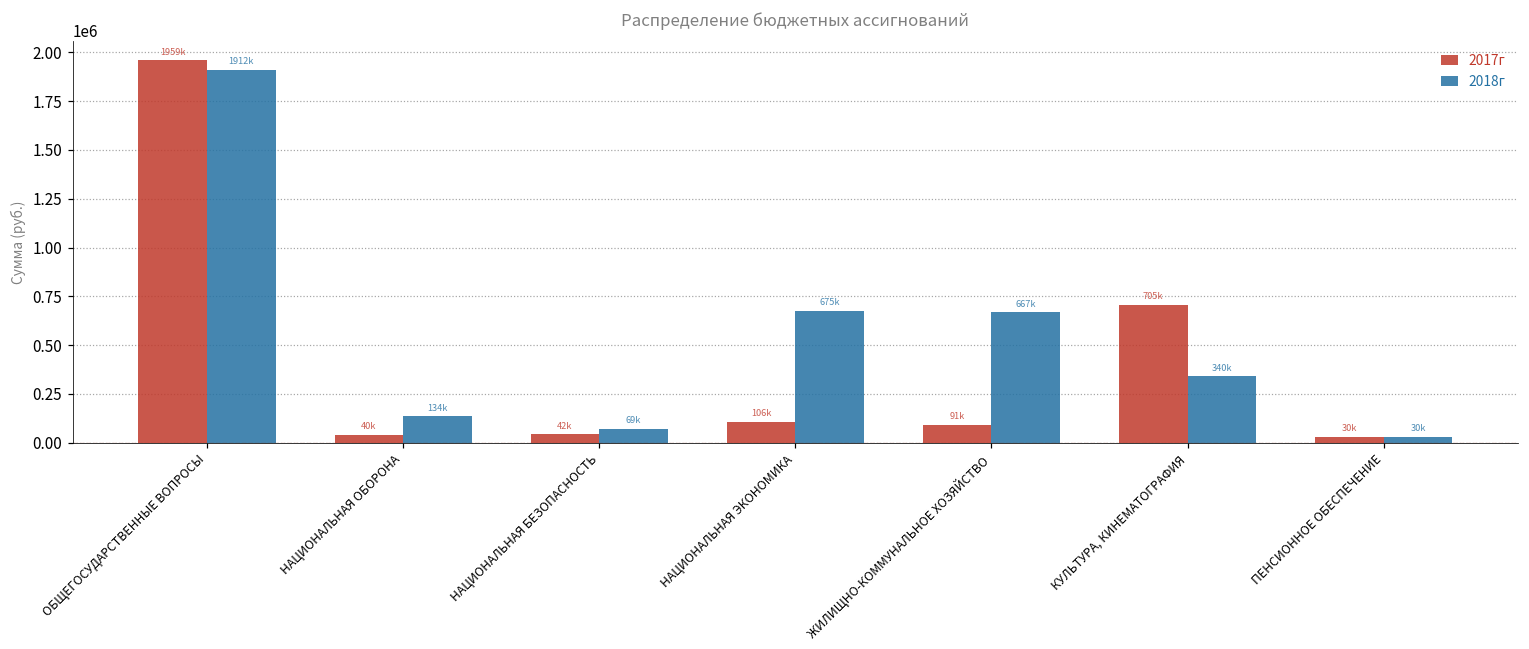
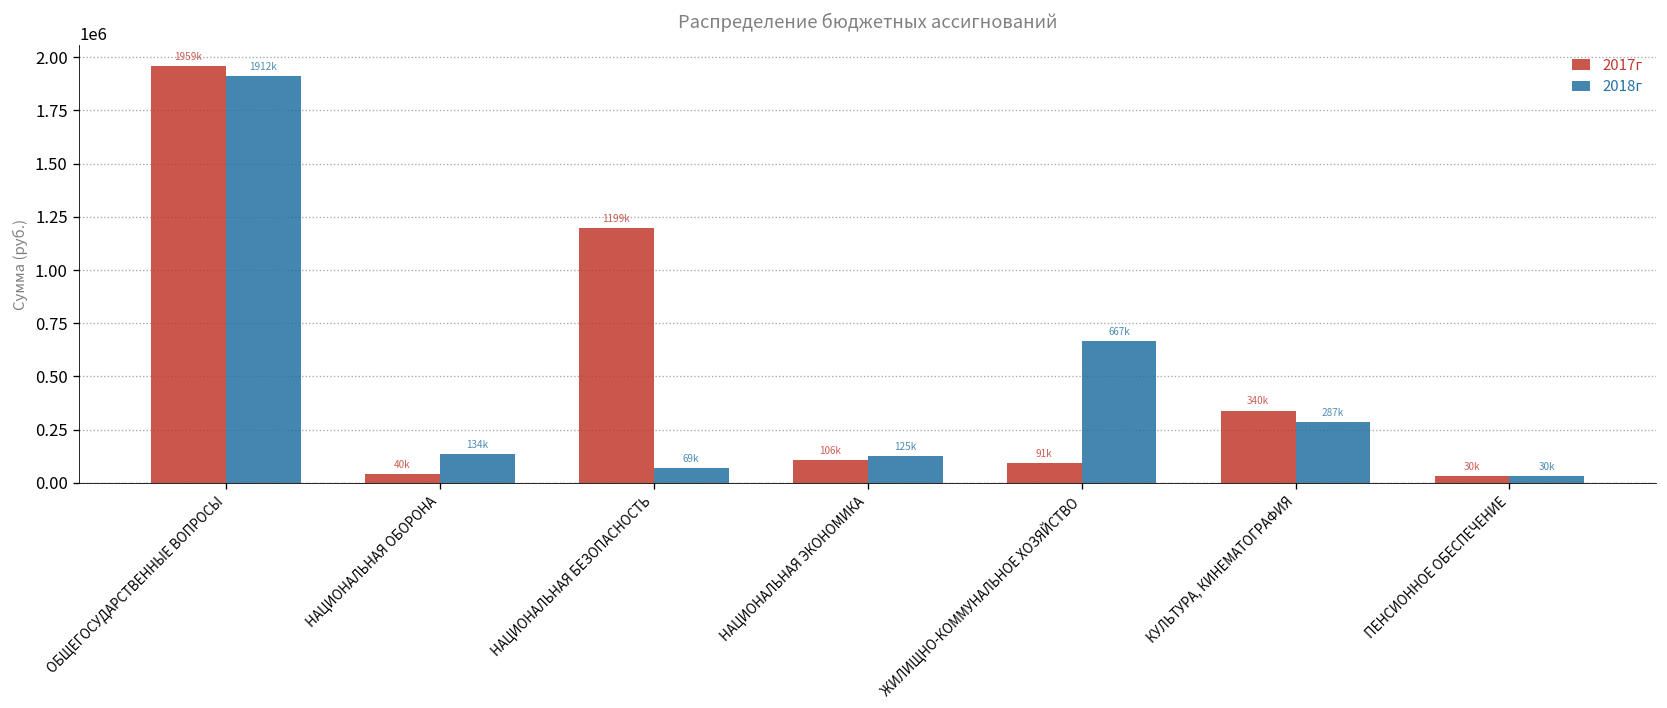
  {
    "2017г": {
      "ОБЩЕГОСУДАРСТВЕННЫЕ ВОПРОСЫ": "1959k",
      "НАЦИОНАЛЬНАЯ ОБОРОНА": "40k",
-     "НАЦИОНАЛЬНАЯ БЕЗОПАСНОСТЬ": "42k",
+     "НАЦИОНАЛЬНАЯ БЕЗОПАСНОСТЬ": "1199k",
      "НАЦИОНАЛЬНАЯ ЭКОНОМИКА": "106k",
      "ЖИЛИЩНО-КОММУНАЛЬНОЕ ХОЗЯЙСТВО": "91k",
-     "КУЛЬТУРА, КИНЕМАТОГРАФИЯ": "705k",
+     "КУЛЬТУРА, КИНЕМАТОГРАФИЯ": "340k",
      "ПЕНСИОННОЕ ОБЕСПЕЧЕНИЕ": "30k"
    },
    "2018г": {
      "ОБЩЕГОСУДАРСТВЕННЫЕ ВОПРОСЫ": "1912k",
      "НАЦИОНАЛЬНАЯ ОБОРОНА": "134k",
      "НАЦИОНАЛЬНАЯ БЕЗОПАСНОСТЬ": "69k",
-     "НАЦИОНАЛЬНАЯ ЭКОНОМИКА": "675k",
+     "НАЦИОНАЛЬНАЯ ЭКОНОМИКА": "125k",
      "ЖИЛИЩНО-КОММУНАЛЬНОЕ ХОЗЯЙСТВО": "667k",
-     "КУЛЬТУРА, КИНЕМАТОГРАФИЯ": "340k",
+     "КУЛЬТУРА, КИНЕМАТОГРАФИЯ": "287k",
      "ПЕНСИОННОЕ ОБЕСПЕЧЕНИЕ": "30k"
    }
  }
